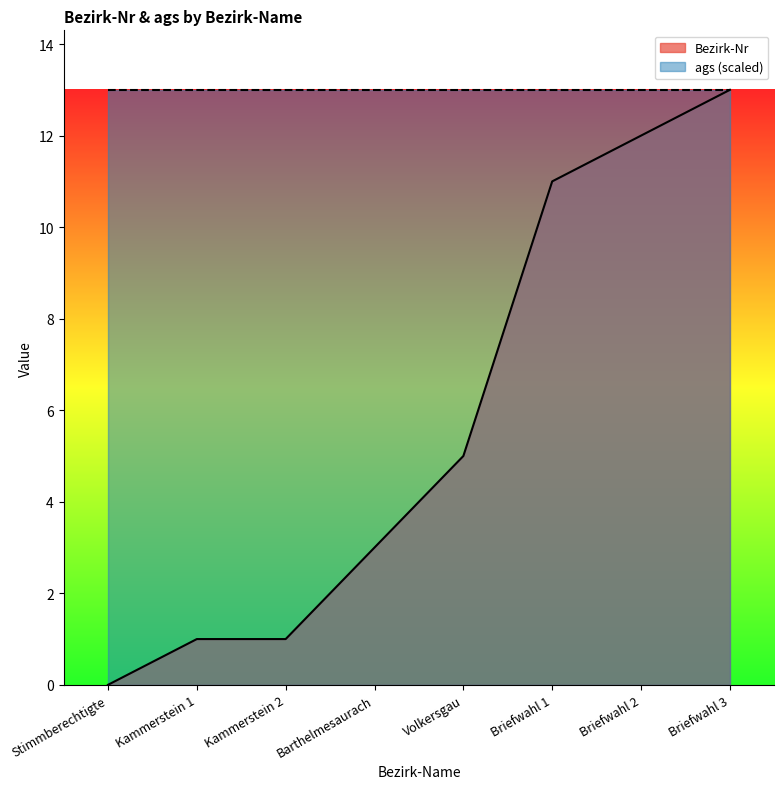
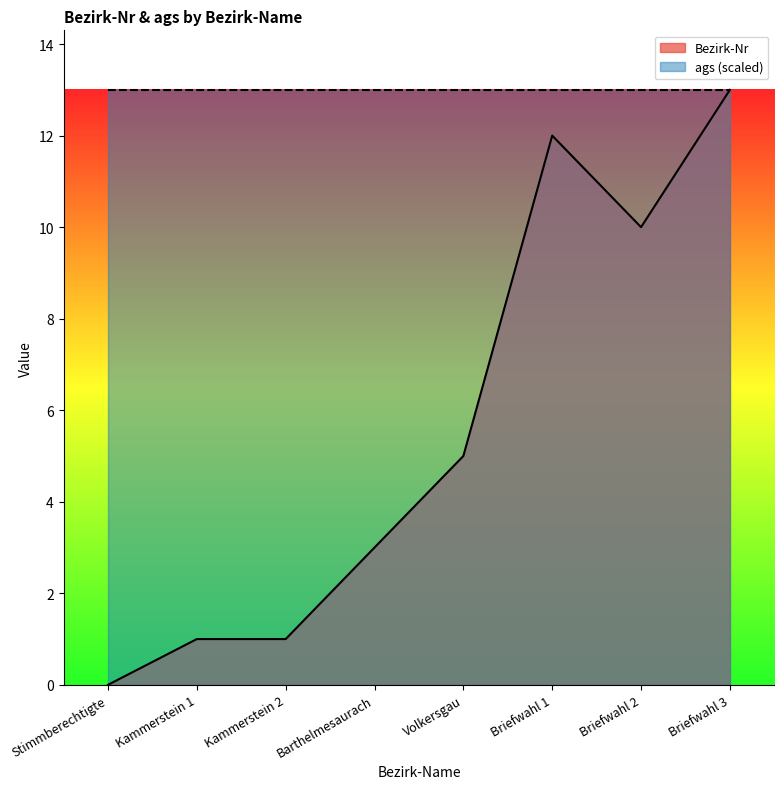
  {
    "Bezirk-Nr": {
      "Stimmberechtigte": 0,
      "Kammerstein 1": 1,
      "Kammerstein 2": 1,
      "Barthelmesaurach": 3,
      "Volkersgau": 5,
-     "Briefwahl 1": 11,
-     "Briefwahl 2": 12
+     "Briefwahl 1": 12,
+     "Briefwahl 2": 10
    },
    "ags (scaled)": {
      "Stimmberechtigte": 13,
      "Kammerstein 1": 13,
      "Kammerstein 2": 13,
      "Barthelmesaurach": 13,
      "Volkersgau": 13,
      "Briefwahl 1": 13,
      "Briefwahl 2": 13
    }
  }
